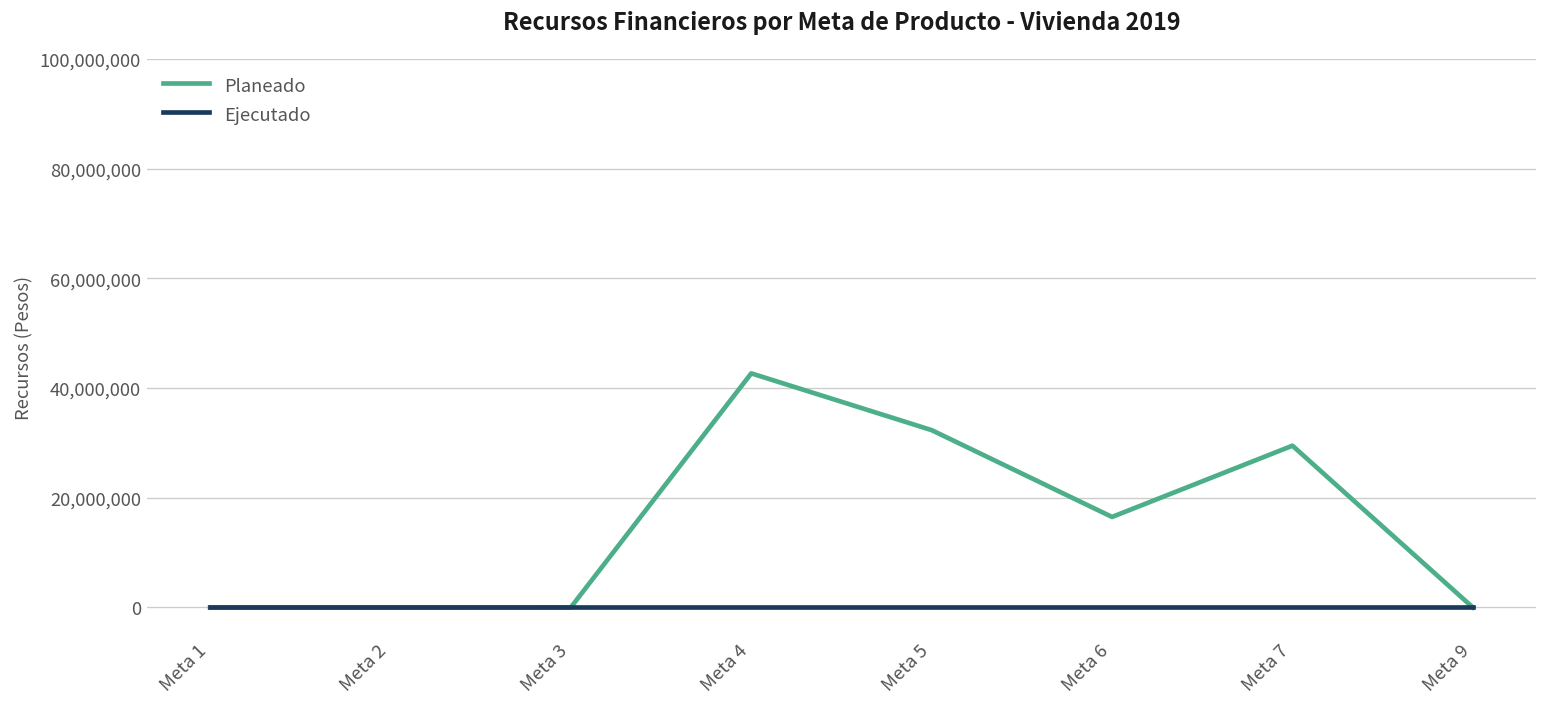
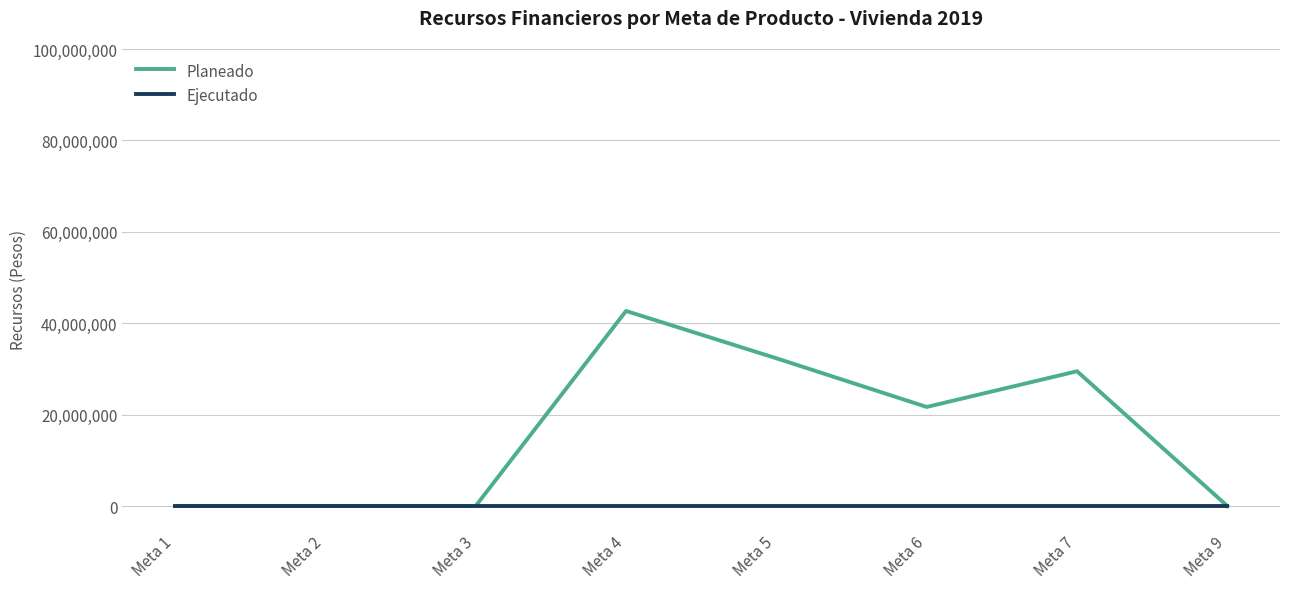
  {
    "Planeado": {
      "Meta 4": "43,000,000",
      "Meta 5": "32,000,000",
-     "Meta 6": "16,000,000",
+     "Meta 6": "22,000,000",
      "Meta 7": "29,000,000"
    },
    "Ejecutado": {
      "Meta 4": "0",
      "Meta 5": "0",
      "Meta 6": "0",
      "Meta 7": "0"
    }
  }
